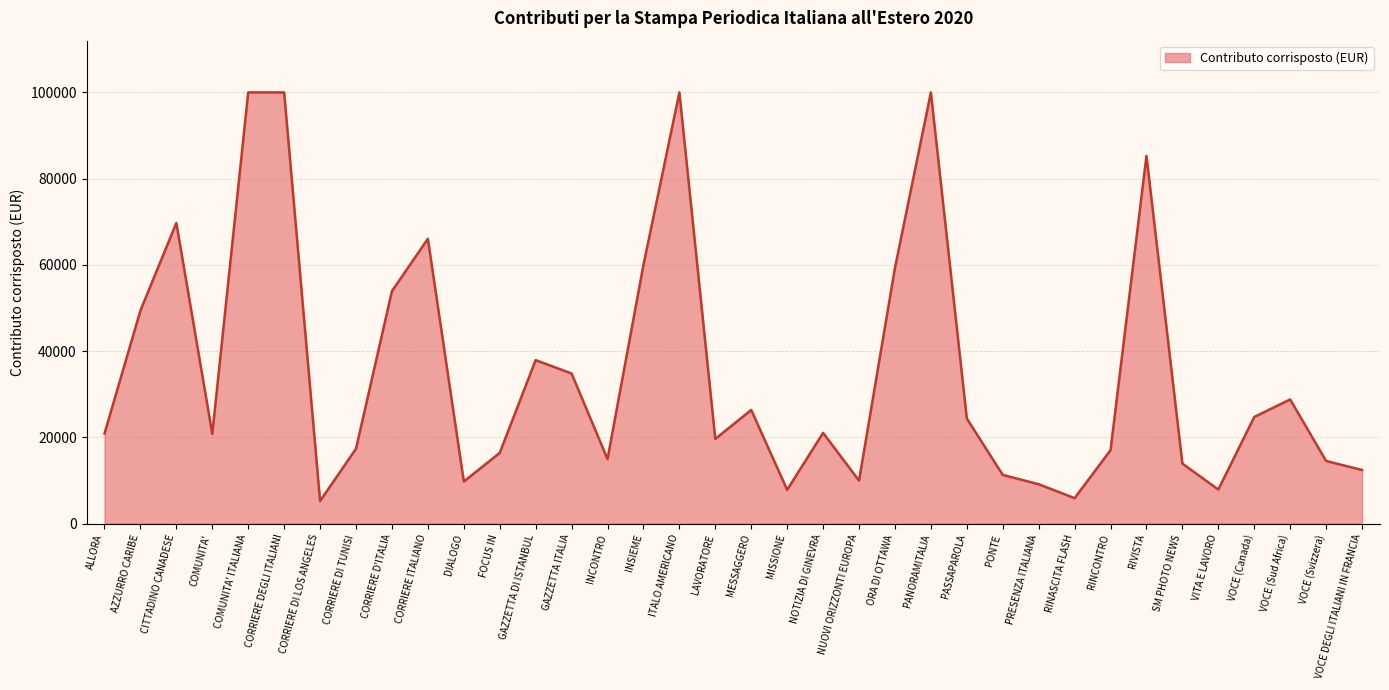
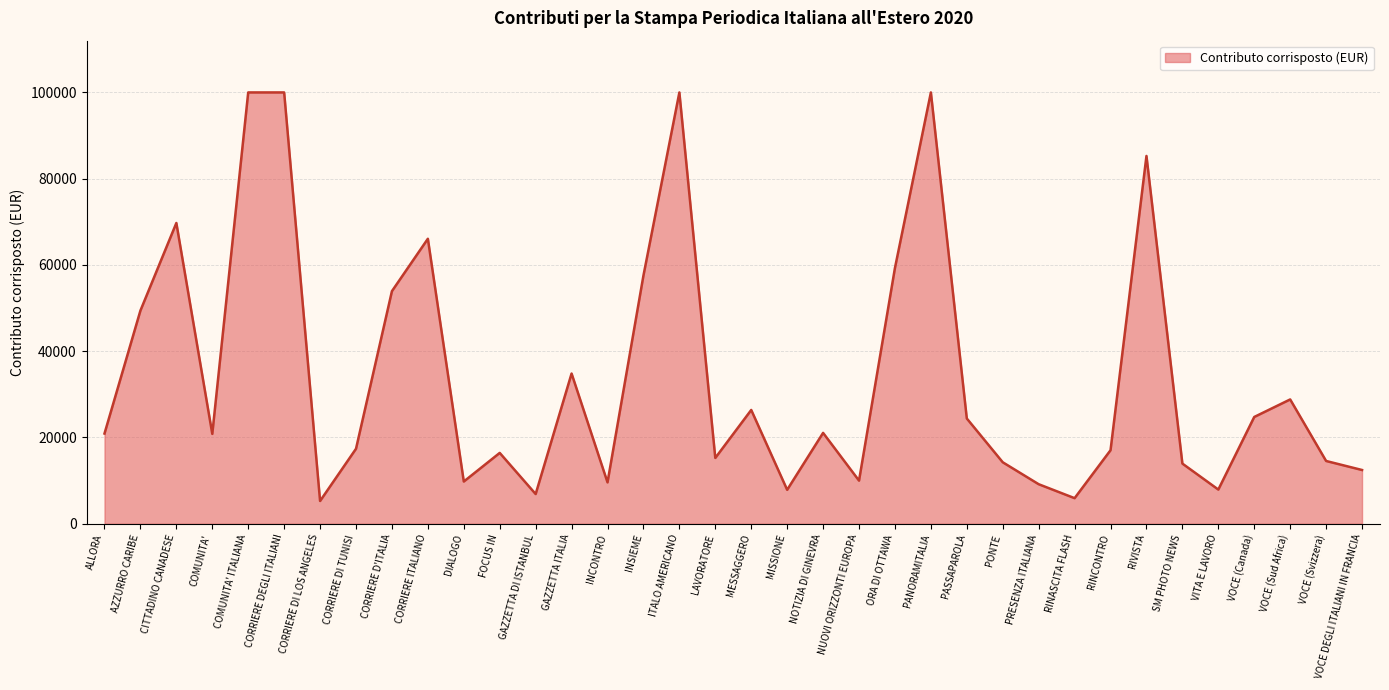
  {
    "ALLORA": 21000,
    "AZZURRO CARIBE": 49000,
    "CITTADINO CANADESE": 70000,
    "COMUNITA'": 21000,
    "COMUNITA' ITALIANA": 100000,
    "CORRIERE DEGLI ITALIANI": 100000,
    "CORRIERE DI LOS ANGELES": 5000,
    "CORRIERE DI TUNISI": 17000,
    "CORRIERE D'ITALIA": 54000,
    "CORRIERE ITALIANO": 66000,
    "DIALOGO": 10000,
    "FOCUS IN": 16000,
-   "GAZZETTA DI ISTANBUL": 38000,
+   "GAZZETTA DI ISTANBUL": 7000,
    "GAZZETTA ITALIA": 35000,
-   "INCONTRO": 15000,
-   "INSIEME": 60000,
+   "INCONTRO": 10000,
+   "INSIEME": 58000,
    "ITALO AMERICANO": 100000,
-   "LAVORATORE": 20000,
+   "LAVORATORE": 15000,
    "MESSAGGERO": 26000,
    "MISSIONE": 8000,
    "NOTIZIA DI GINEVRA": 21000,
    "NUOVI ORIZZONTI EUROPA": 10000,
    "ORA DI OTTAWA": 59000,
    "PANORAMITALIA": 100000,
    "PASSAPAROLA": 24000,
-   "PONTE": 11000,
+   "PONTE": 14000,
    "PRESENZA ITALIANA": 9000,
    "RINASCITA FLASH": 6000,
    "RINCONTRO": 17000,
    "RIVISTA": 85000,
    "SM PHOTO NEWS": 14000,
    "VITA E LAVORO": 8000,
    "VOCE (Canada)": 25000,
    "VOCE (Sud Africa)": 29000,
    "VOCE (Svizzera)": 15000,
    "VOCE DEGLI ITALIANI IN FRANCIA": 12000
  }
